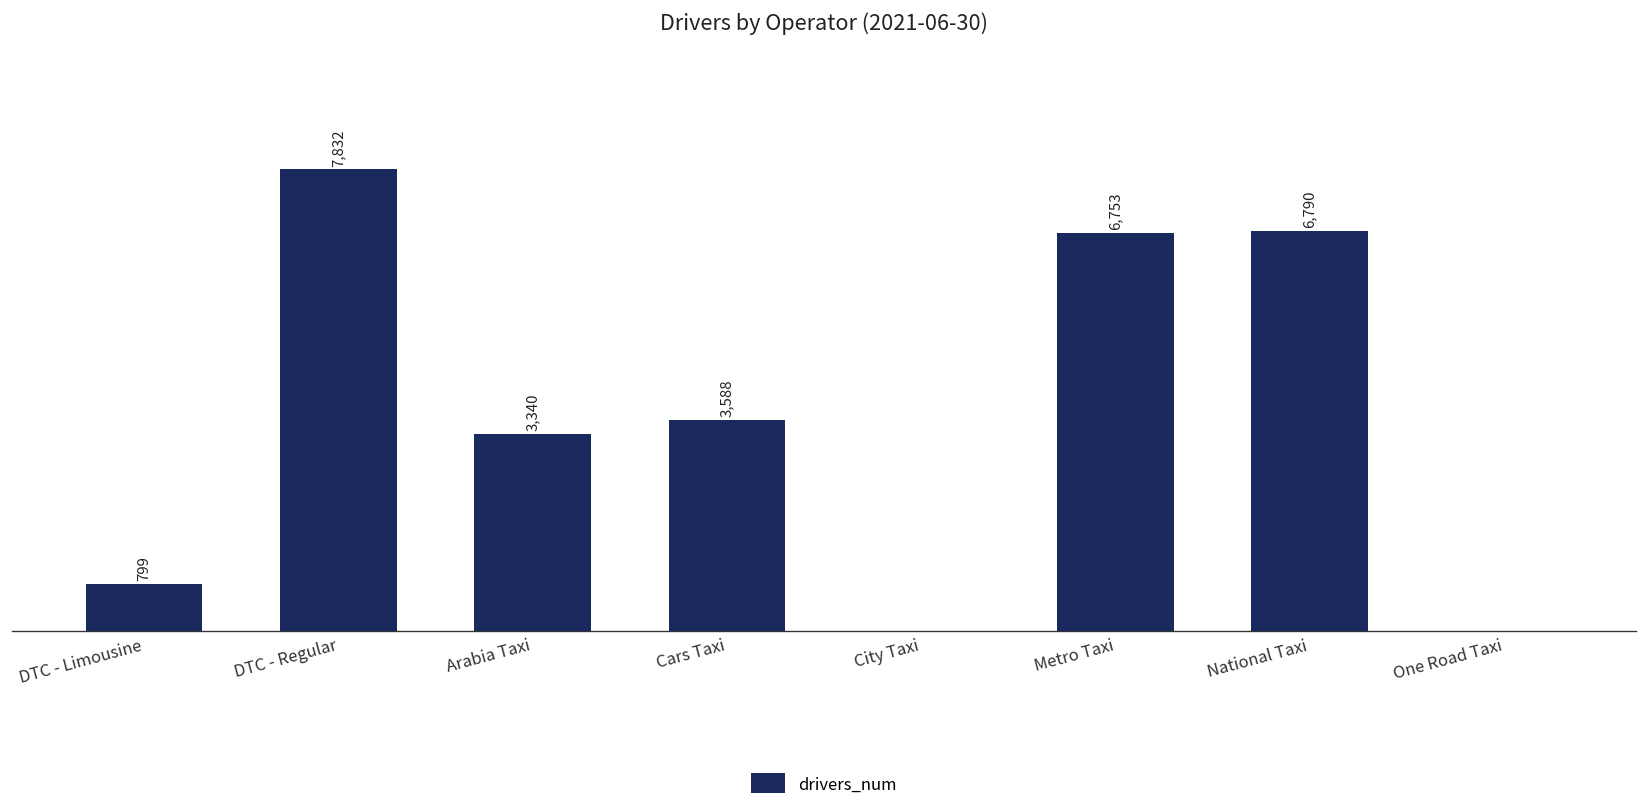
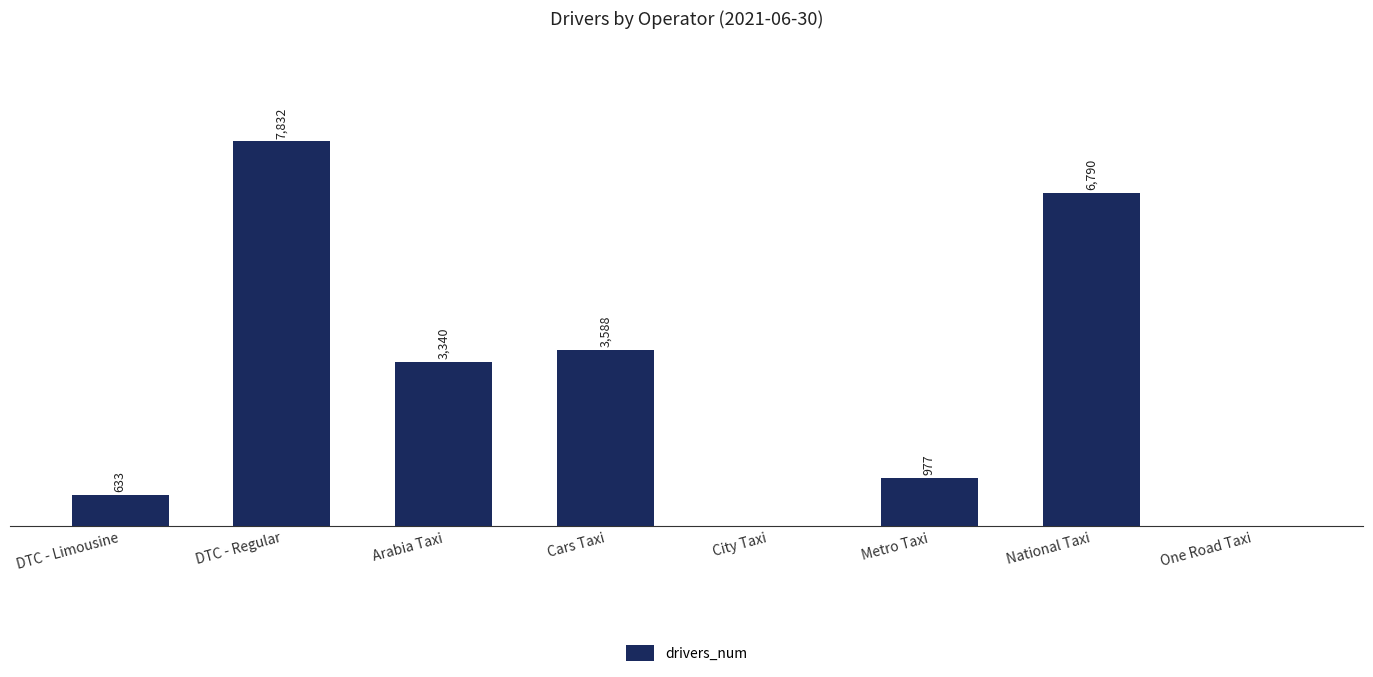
  {
-   "DTC - Limousine": "799",
+   "DTC - Limousine": "633",
    "DTC - Regular": "7,832",
    "Arabia Taxi": "3,340",
    "Cars Taxi": "3,588",
-   "Metro Taxi": "6,753",
+   "Metro Taxi": "977",
    "National Taxi": "6,790"
  }
